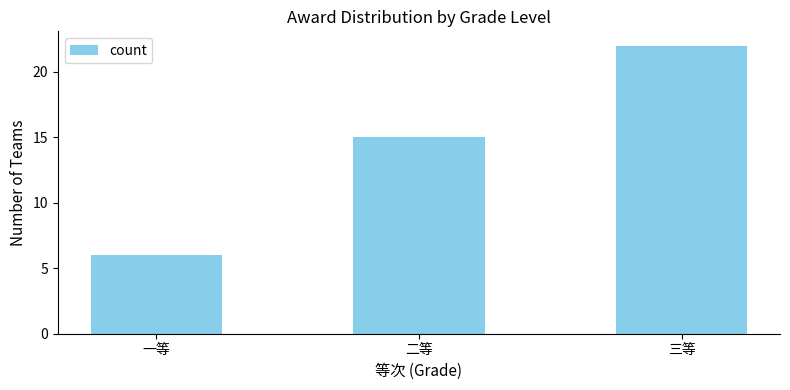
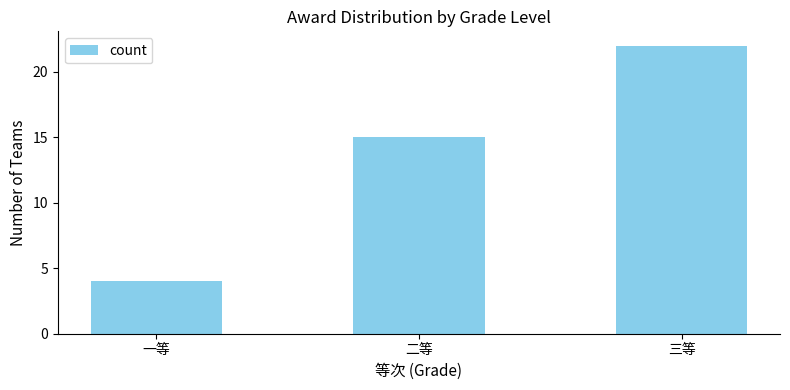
  {
-   "一等": 6,
+   "一等": 4,
    "二等": 15,
    "三等": 22
  }
